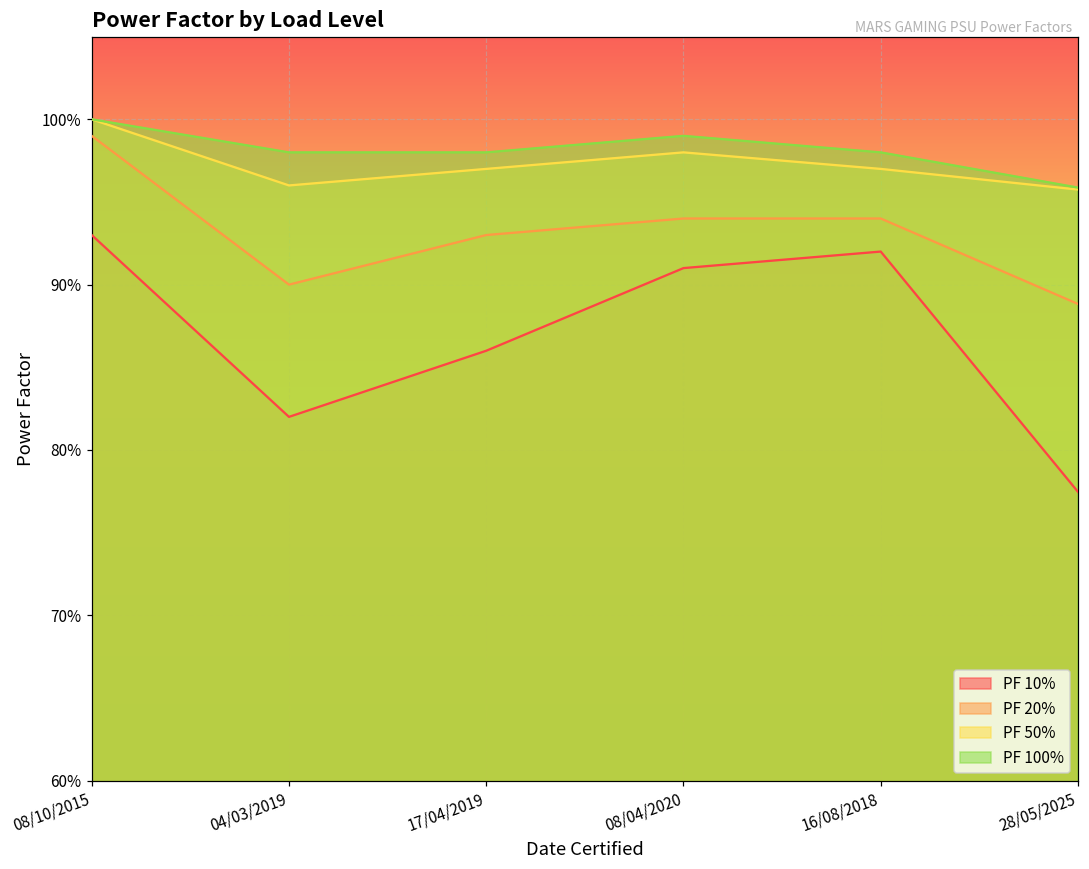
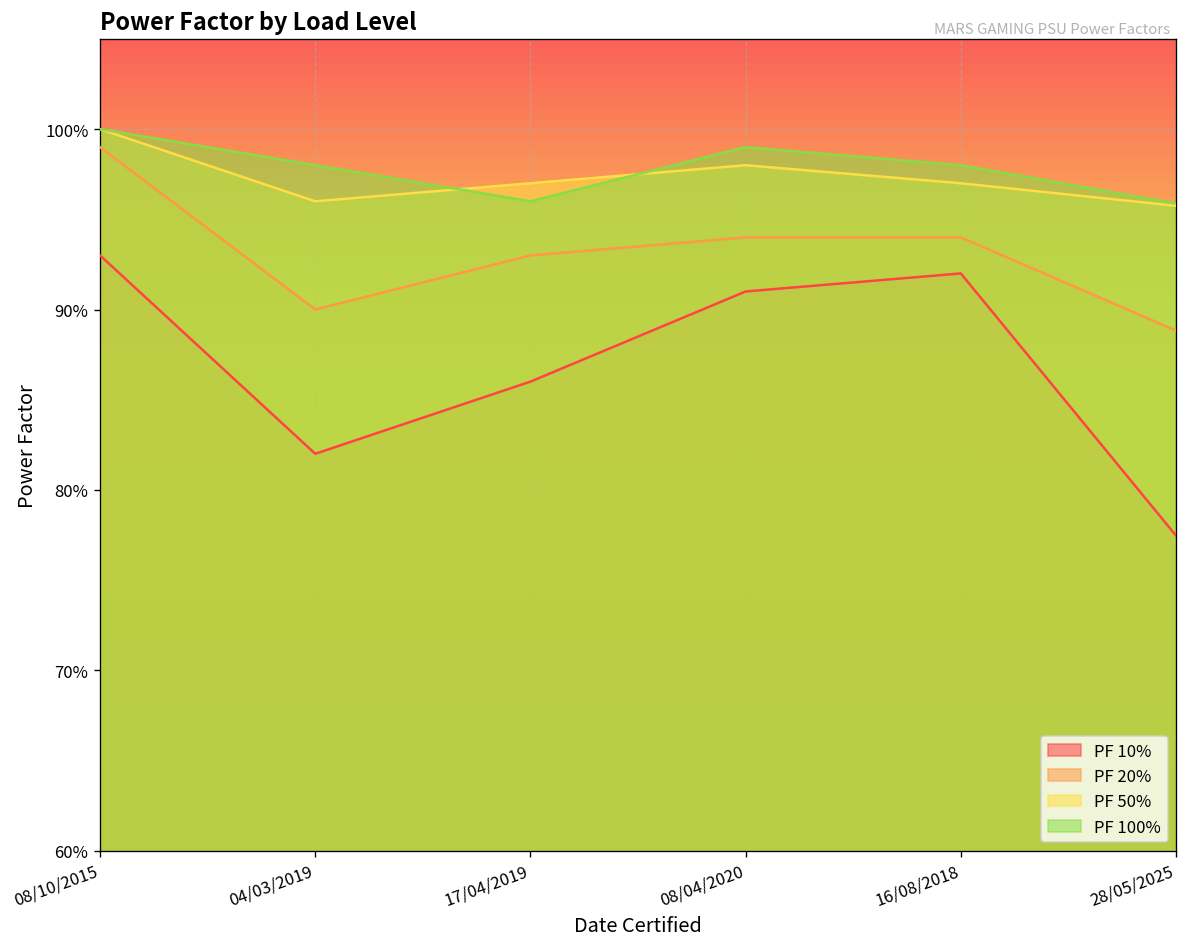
  {
    "PF 10%": {
      "08/10/2015": "93.0%",
      "04/03/2019": "82.0%",
      "17/04/2019": "86.0%",
      "08/04/2020": "91.0%",
      "16/08/2018": "92.0%",
      "28/05/2025": "77.5%"
    },
    "PF 100%": {
      "04/03/2019": "98.0%",
-     "17/04/2019": "98.0%",
+     "17/04/2019": "96.0%",
      "08/04/2020": "99.0%",
      "16/08/2018": "98.0%"
    }
  }
